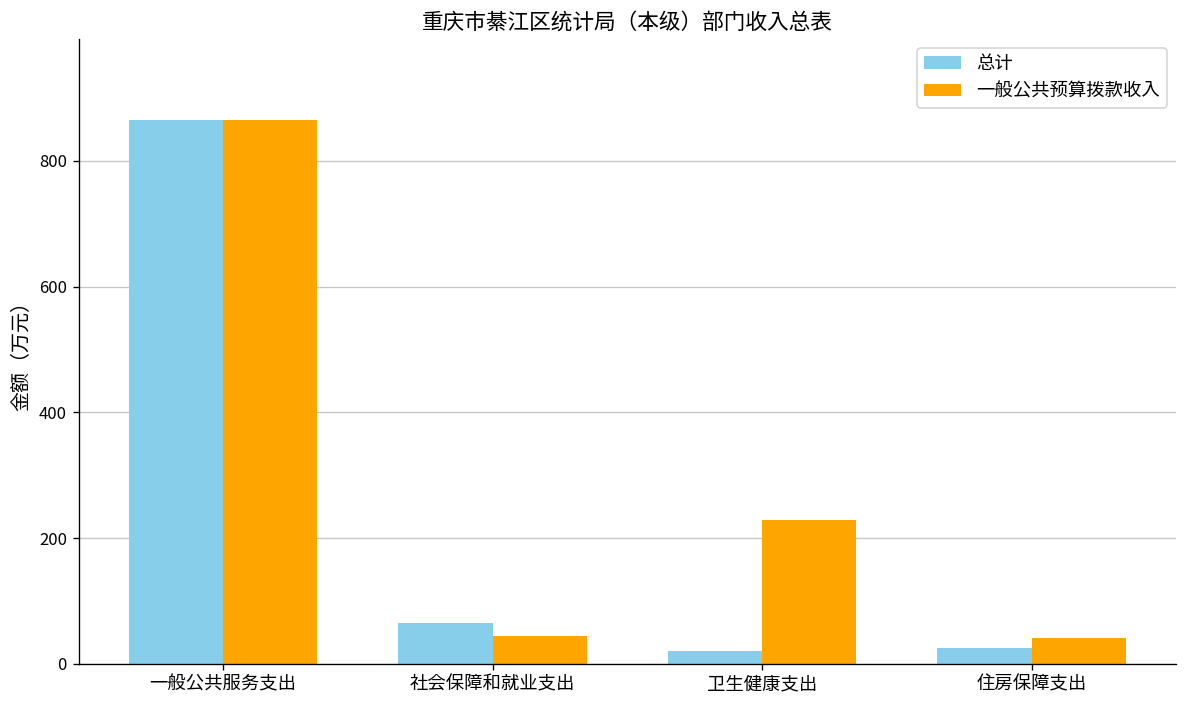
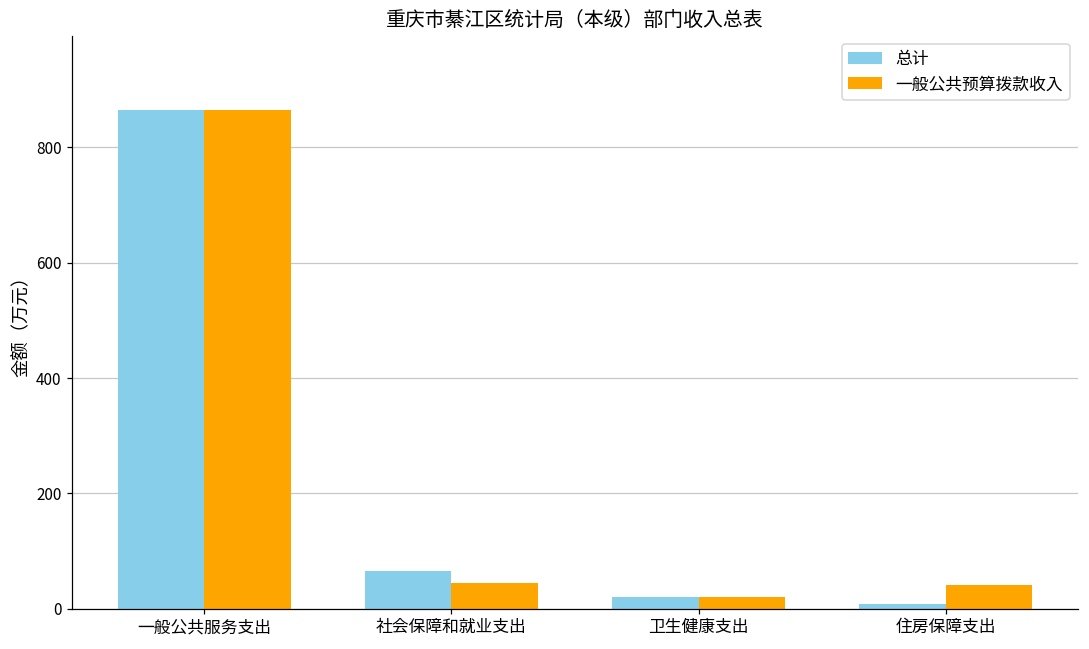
  {
    "总计": {
      "一般公共服务支出": 860,
      "社会保障和就业支出": 60,
      "卫生健康支出": 20,
-     "住房保障支出": 20
+     "住房保障支出": 10
    },
    "一般公共预算拨款收入": {
      "一般公共服务支出": 860,
      "社会保障和就业支出": 40,
-     "卫生健康支出": 230,
+     "卫生健康支出": 20,
      "住房保障支出": 40
    }
  }
